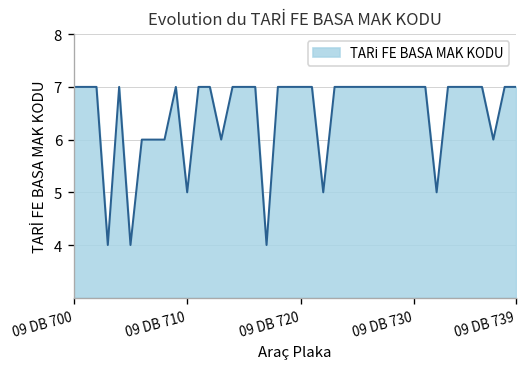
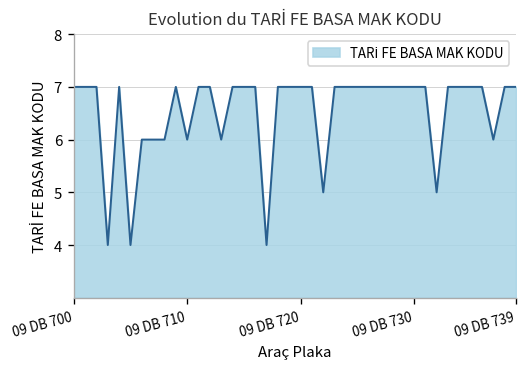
  {
    "09 DB 700": 7,
-   "09 DB 710": 5,
+   "09 DB 710": 6,
    "09 DB 720": 7,
    "09 DB 730": 7,
    "09 DB 739": 7
  }
